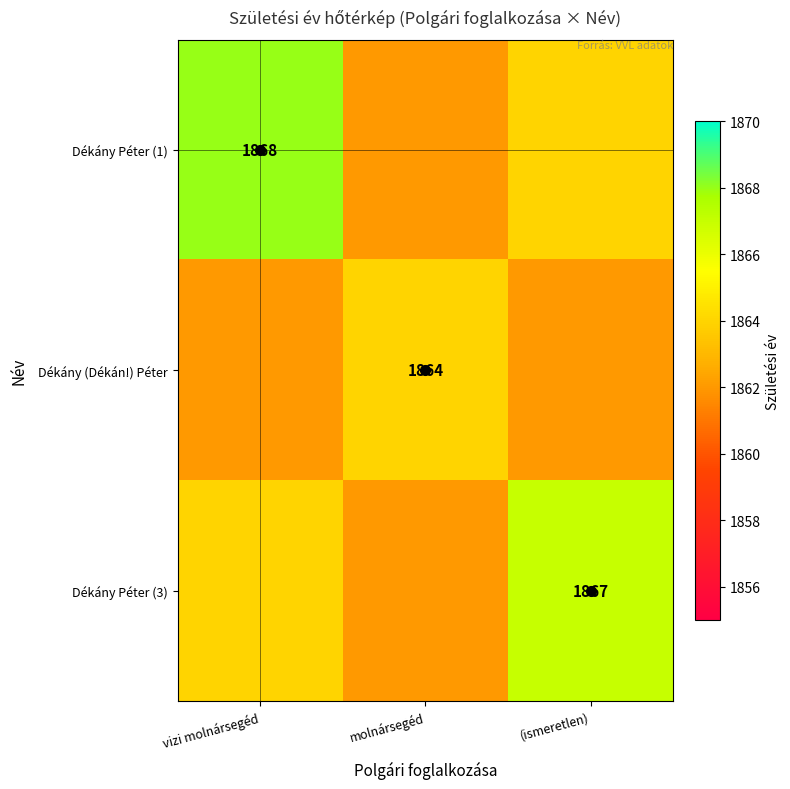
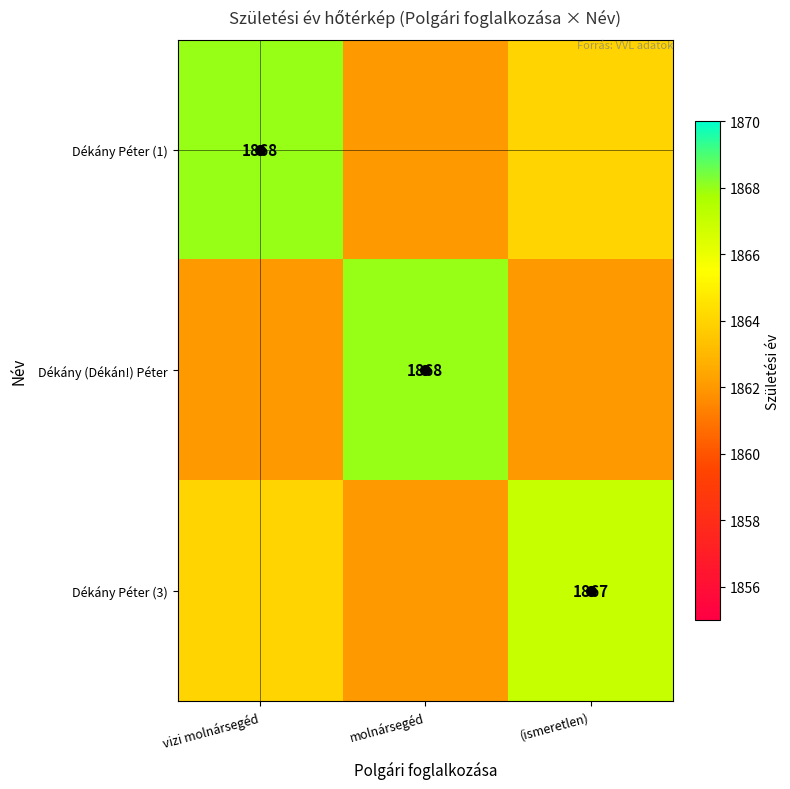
  {
    "Dékány (Dékán!) Péter": {
-     "molnársegéd": 1864
+     "molnársegéd": 1868
    }
  }
